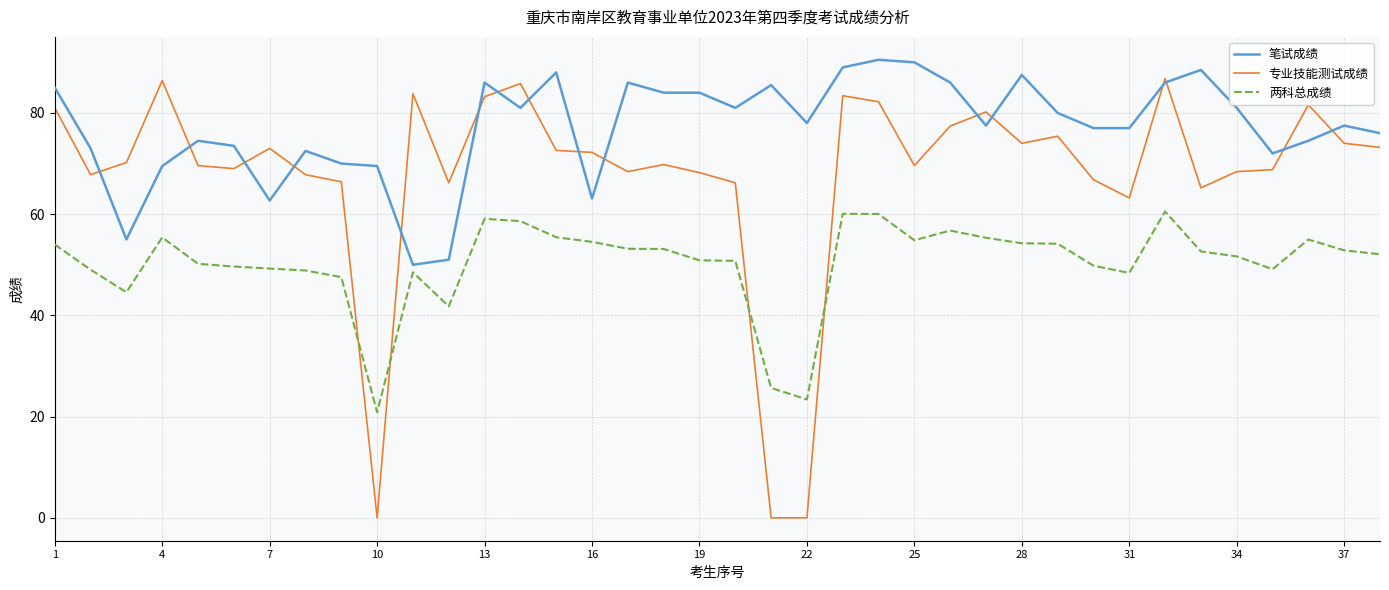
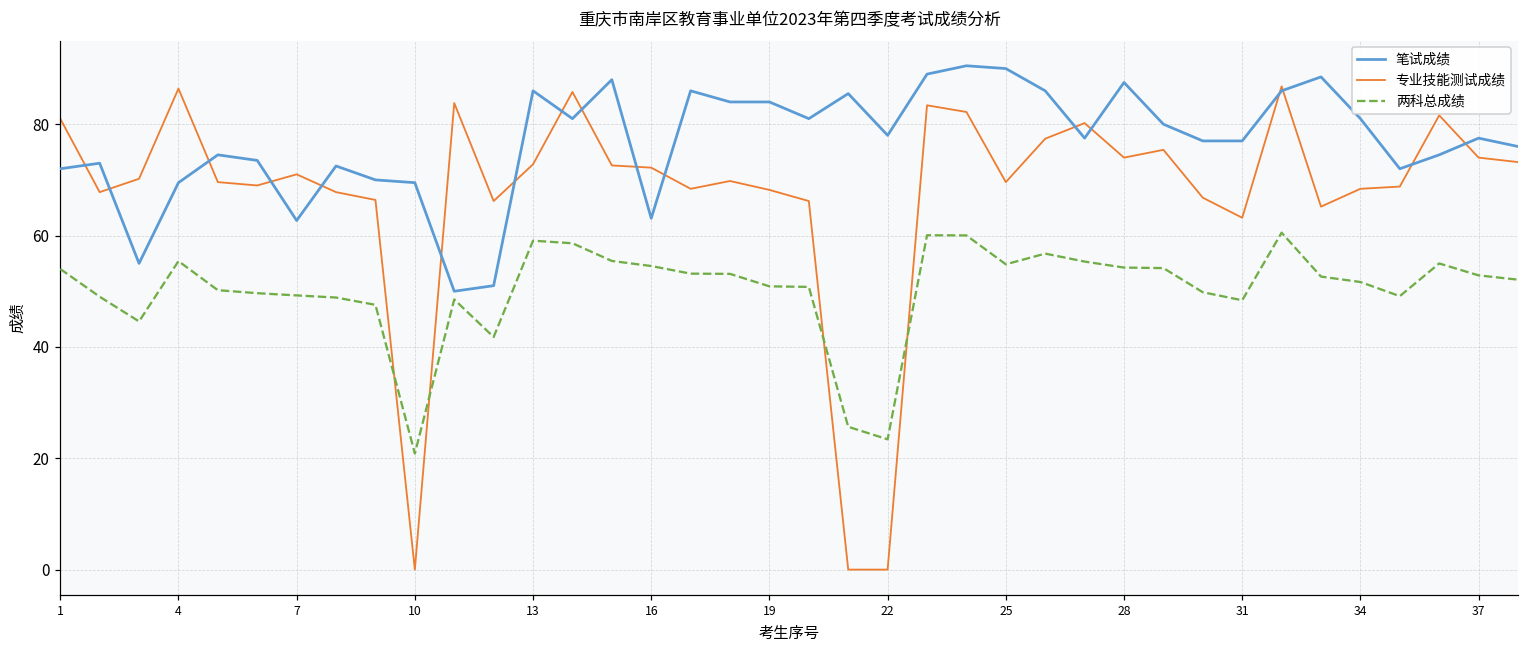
  {
    "笔试成绩": {
-     "1": 85,
+     "1": 72,
      "4": 70,
      "7": 63,
      "10": 70,
      "13": 86,
      "16": 63,
      "19": 84,
      "22": 78,
      "25": 90,
      "28": 88,
      "31": 77,
      "34": 81,
      "37": 78
    },
    "专业技能测试成绩": {
      "1": 81,
      "4": 86,
-     "7": 73,
+     "7": 71,
      "10": 0,
-     "13": 83,
+     "13": 73,
      "16": 72,
      "19": 68,
      "22": 0,
      "25": 70,
      "28": 74,
      "31": 63,
      "34": 68,
      "37": 74
    },
    "两科总成绩": {
      "1": 54,
      "4": 55,
      "7": 49,
      "10": 21,
      "13": 59,
      "16": 55,
      "19": 51,
      "22": 23,
      "25": 55,
      "28": 54,
      "31": 48,
      "34": 52,
      "37": 53
    }
  }
